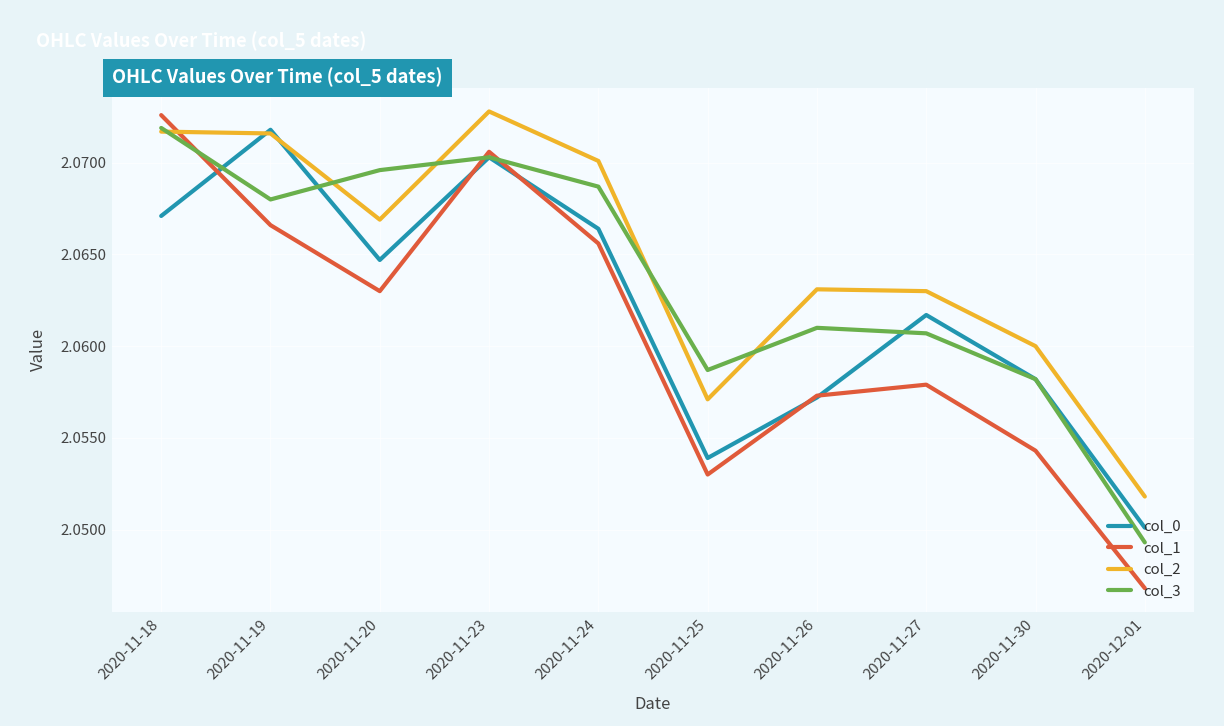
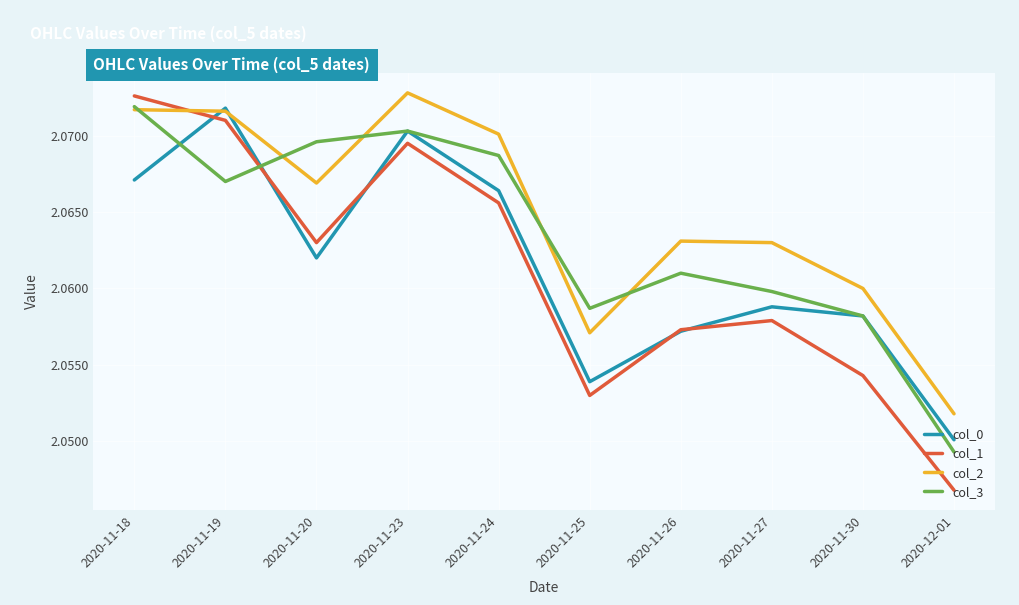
  {
    "col_0": {
      "2020-11-18": 2.0671,
      "2020-11-19": 2.0718,
-     "2020-11-20": 2.0647,
+     "2020-11-20": 2.0620,
      "2020-11-24": 2.0664,
      "2020-11-25": 2.0539,
-     "2020-11-27": 2.0617,
+     "2020-11-27": 2.0588,
      "2020-12-01": 2.0501
    },
    "col_1": {
      "2020-11-18": 2.0726,
-     "2020-11-19": 2.0666,
+     "2020-11-19": 2.0710,
      "2020-11-20": 2.0630,
-     "2020-11-23": 2.0706,
+     "2020-11-23": 2.0695,
      "2020-11-24": 2.0656,
      "2020-11-25": 2.0530,
      "2020-11-27": 2.0579,
      "2020-11-30": 2.0543,
      "2020-12-01": 2.0468
    },
    "col_2": {
      "2020-11-18": 2.0717,
      "2020-11-19": 2.0716,
      "2020-11-20": 2.0669,
      "2020-11-23": 2.0728,
      "2020-11-24": 2.0701,
      "2020-11-25": 2.0571,
      "2020-11-26": 2.0631,
      "2020-11-27": 2.0630,
      "2020-11-30": 2.0600,
      "2020-12-01": 2.0518
    },
    "col_3": {
      "2020-11-18": 2.0719,
-     "2020-11-19": 2.068,
+     "2020-11-19": 2.067,
      "2020-11-20": 2.0696,
      "2020-11-24": 2.0687,
      "2020-11-25": 2.0587,
      "2020-11-26": 2.0610,
-     "2020-11-27": 2.0607,
+     "2020-11-27": 2.0598,
      "2020-12-01": 2.0493
    }
  }
